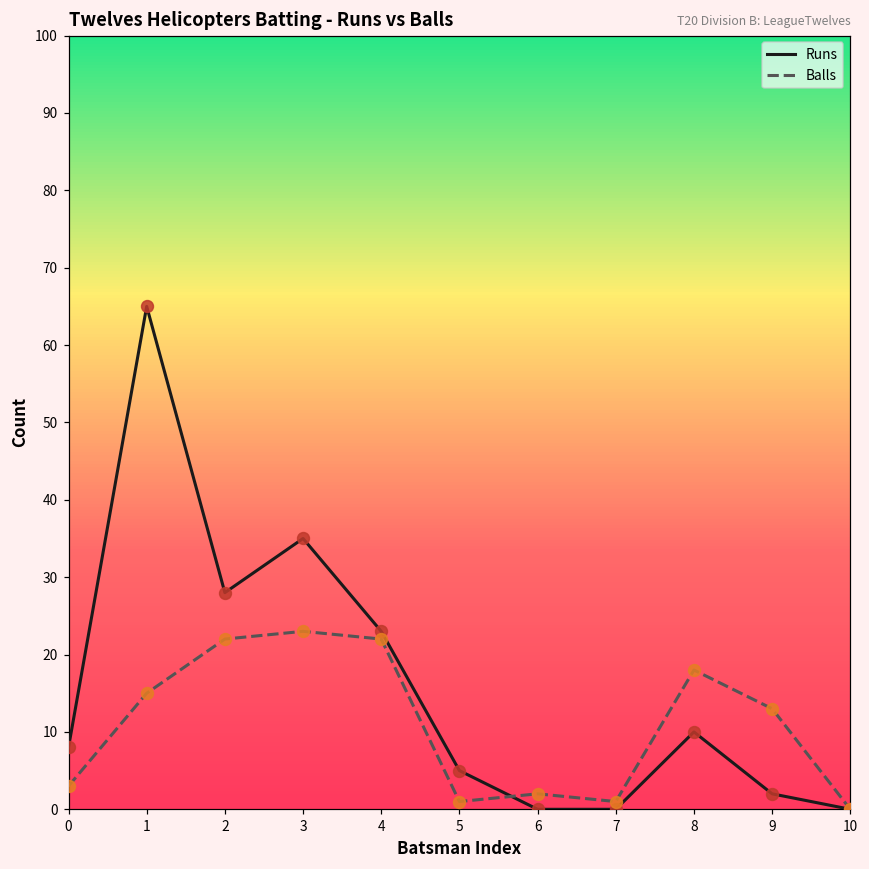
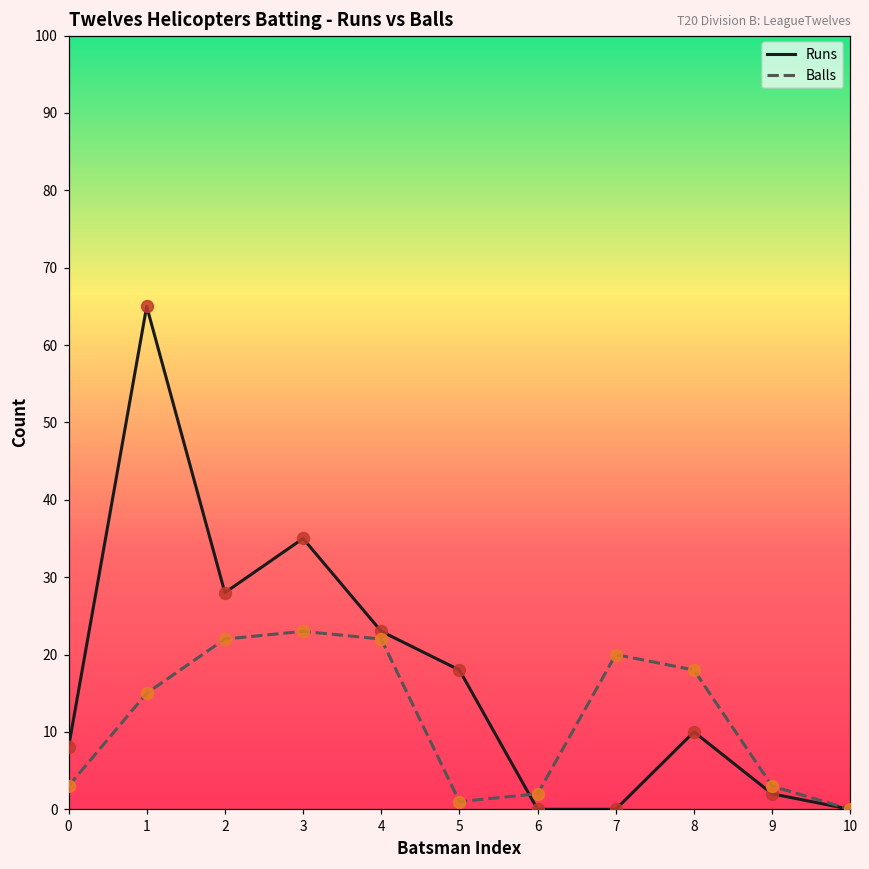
  {
    "Runs": {
      "0": 8,
      "1": 65,
      "2": 28,
      "3": 35,
      "4": 23,
-     "5": 5,
+     "5": 18,
      "6": 0,
      "7": 0,
      "8": 10,
      "9": 2
    },
    "Balls": {
      "0": 3,
      "1": 15,
      "2": 22,
      "3": 23,
      "4": 22,
      "5": 1,
      "6": 2,
-     "7": 1,
+     "7": 20,
      "8": 18,
-     "9": 13
+     "9": 3
    }
  }
